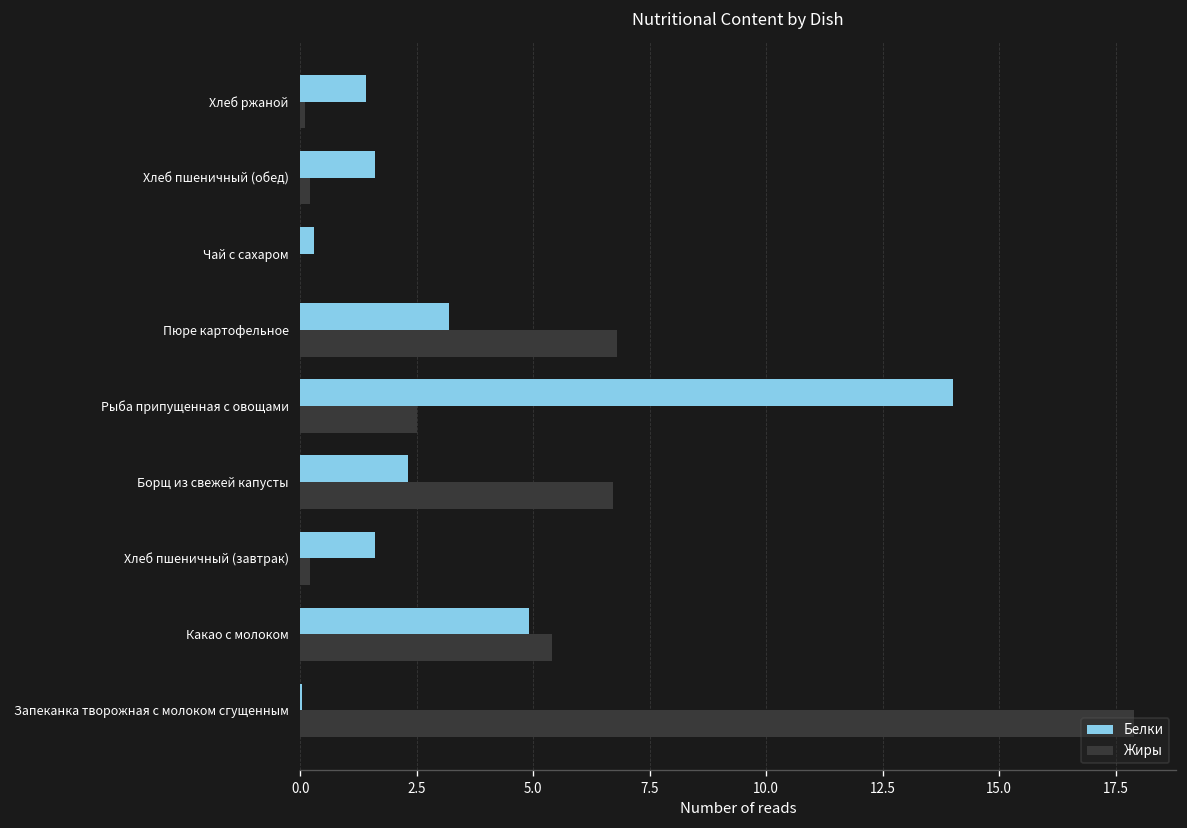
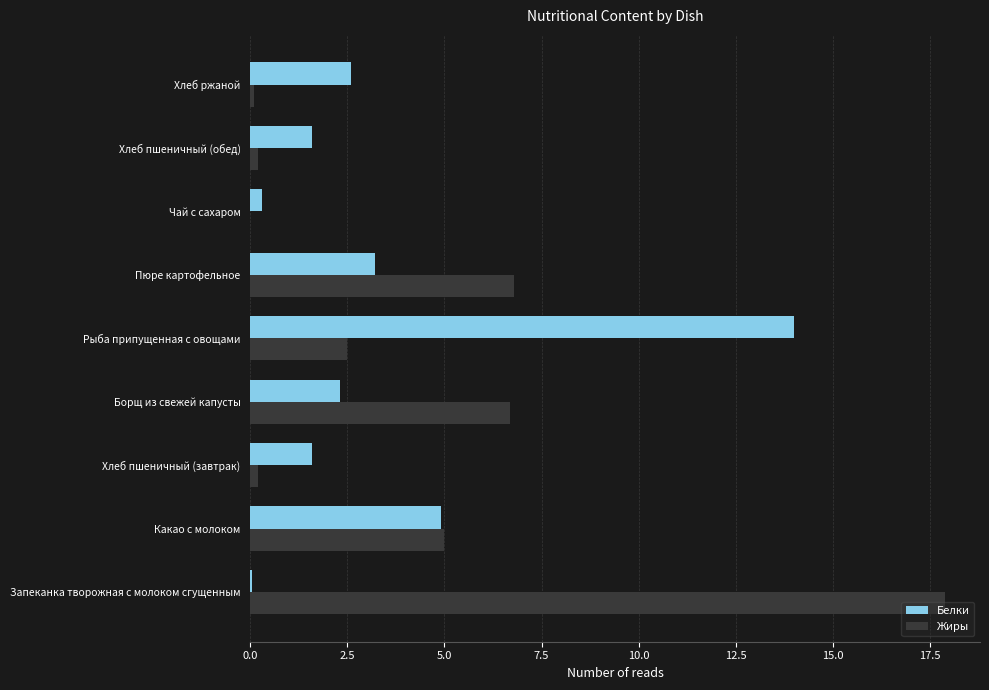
  {
    "Белки": {
-     "Хлеб ржаной": 1.4,
+     "Хлеб ржаной": 2.6,
      "Хлеб пшеничный (обед)": 1.6,
      "Чай с сахаром": 0.3,
      "Пюре картофельное": 3.2,
      "Рыба припущенная с овощами": 14.0,
      "Борщ из свежей капусты": 2.3,
      "Хлеб пшеничный (завтрак)": 1.6,
      "Какао с молоком": 4.9
    },
    "Жиры": {
      "Хлеб ржаной": 0.1,
      "Хлеб пшеничный (обед)": 0.2,
      "Чай с сахаром": 0.0,
      "Пюре картофельное": 6.8,
      "Рыба припущенная с овощами": 2.5,
      "Борщ из свежей капусты": 6.7,
      "Хлеб пшеничный (завтрак)": 0.2,
-     "Какао с молоком": 5.4
+     "Какао с молоком": 5.0
    }
  }
